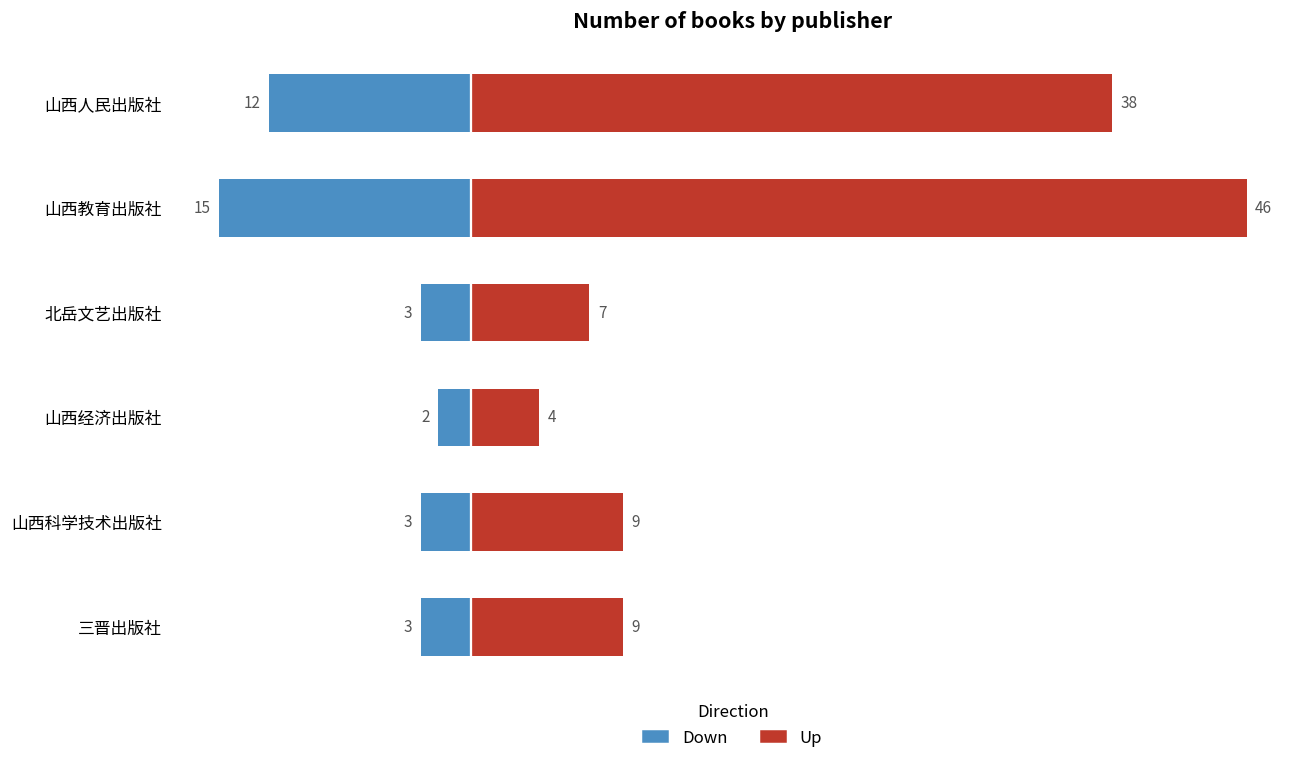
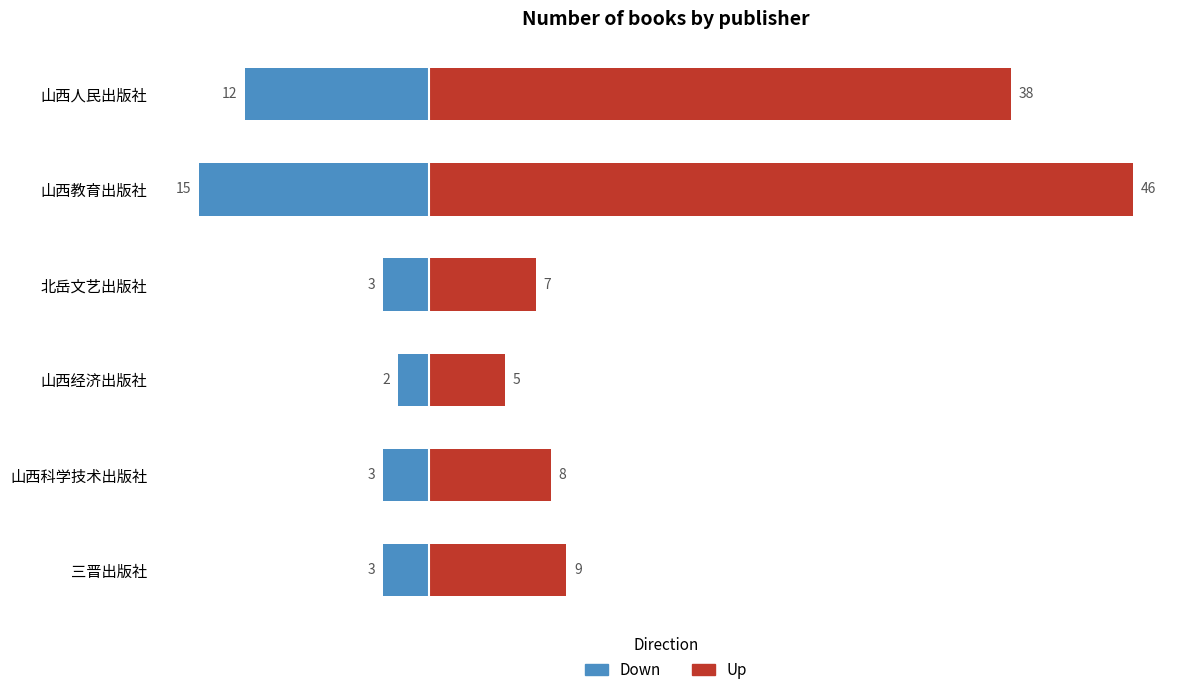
  {
    "Up": {
      "山西人民出版社": 38,
      "山西教育出版社": 46,
      "北岳文艺出版社": 7,
-     "山西经济出版社": 4,
-     "山西科学技术出版社": 9,
+     "山西经济出版社": 5,
+     "山西科学技术出版社": 8,
      "三晋出版社": 9
    }
  }
